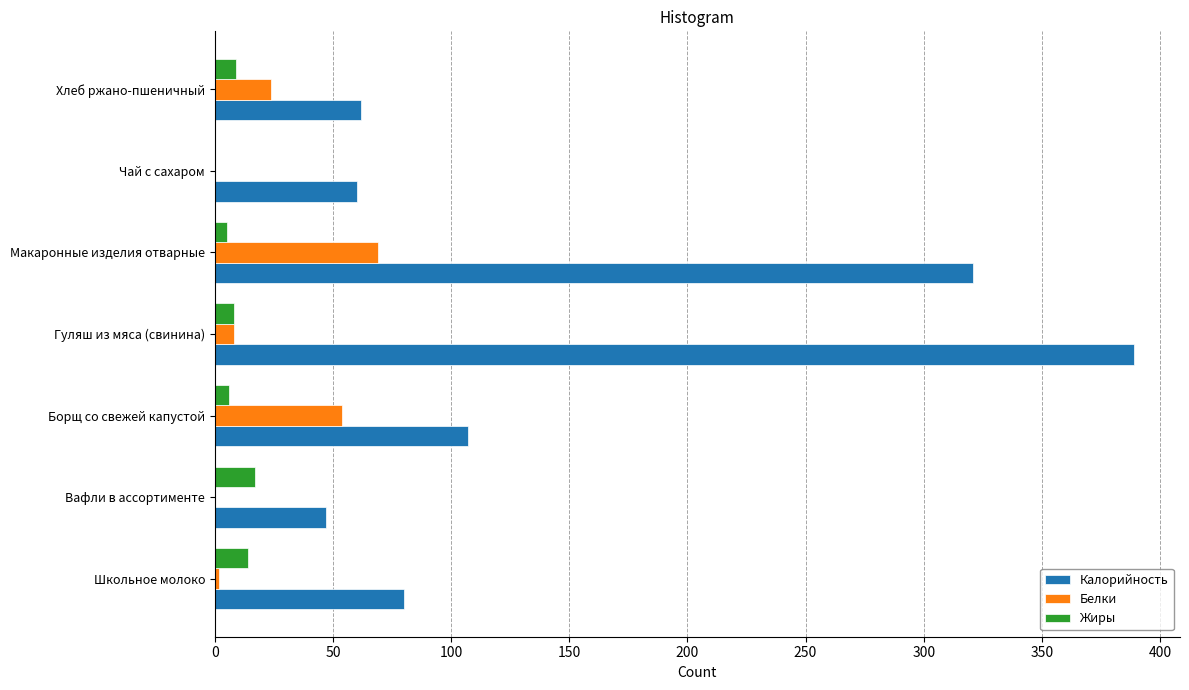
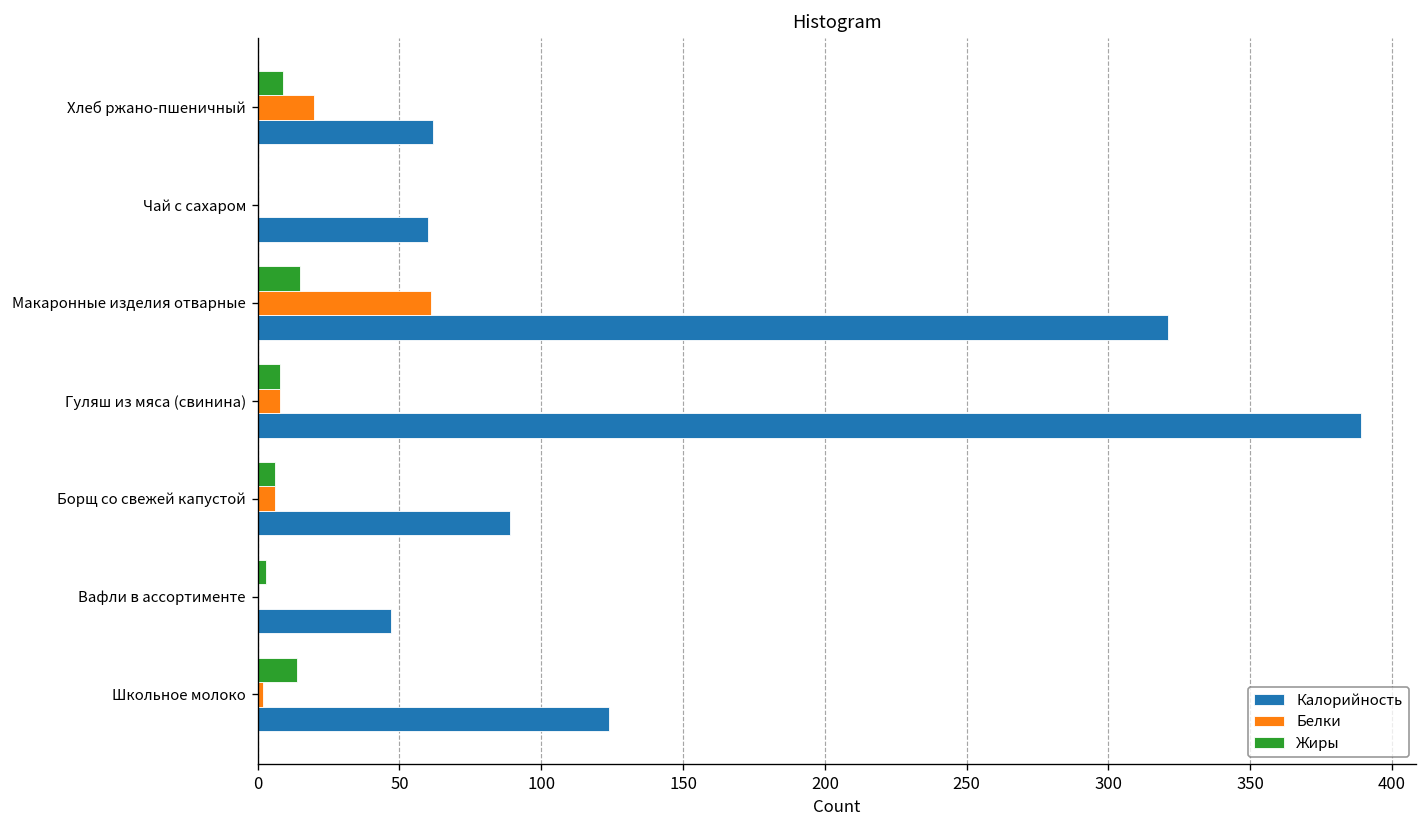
  {
    "Калорийность": {
      "Хлеб ржано-пшеничный": 62,
      "Чай с сахаром": 60,
      "Макаронные изделия отварные": 321,
      "Гуляш из мяса (свинина)": 389,
-     "Борщ со свежей капустой": 107,
+     "Борщ со свежей капустой": 89,
      "Вафли в ассортименте": 47,
-     "Школьное молоко": 80
+     "Школьное молоко": 124
    },
    "Белки": {
-     "Хлеб ржано-пшеничный": 24,
+     "Хлеб ржано-пшеничный": 20,
      "Чай с сахаром": 0,
-     "Макаронные изделия отварные": 69,
+     "Макаронные изделия отварные": 61,
      "Гуляш из мяса (свинина)": 8,
-     "Борщ со свежей капустой": 54,
+     "Борщ со свежей капустой": 6,
      "Вафли в ассортименте": 0,
      "Школьное молоко": 2
    },
    "Жиры": {
      "Хлеб ржано-пшеничный": 9,
      "Чай с сахаром": 0,
-     "Макаронные изделия отварные": 5,
+     "Макаронные изделия отварные": 15,
      "Гуляш из мяса (свинина)": 8,
      "Борщ со свежей капустой": 6,
-     "Вафли в ассортименте": 17,
+     "Вафли в ассортименте": 3,
      "Школьное молоко": 14
    }
  }
